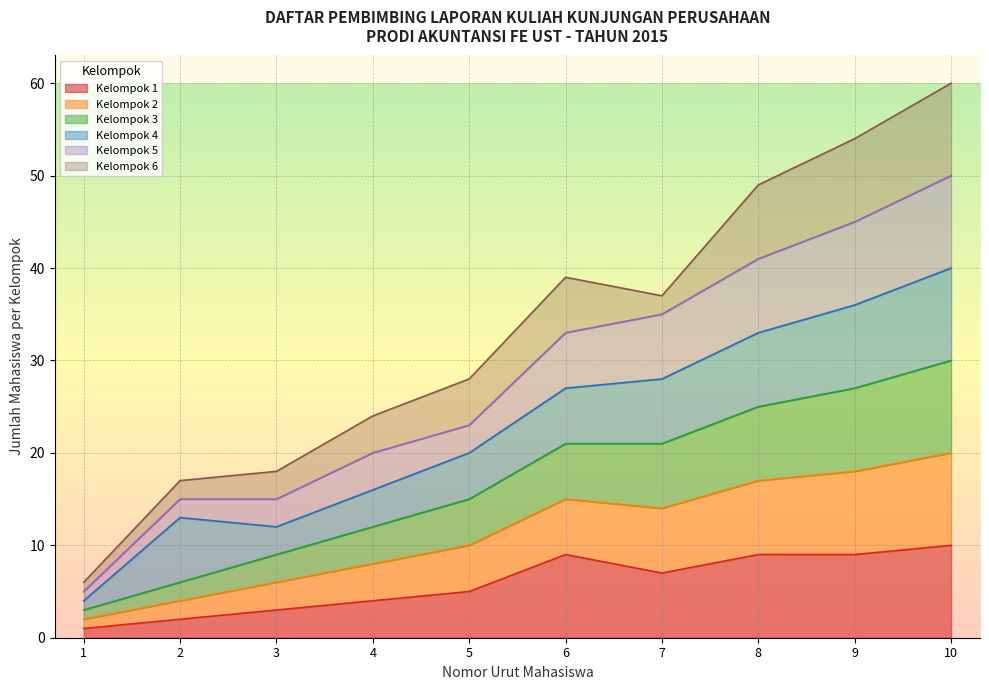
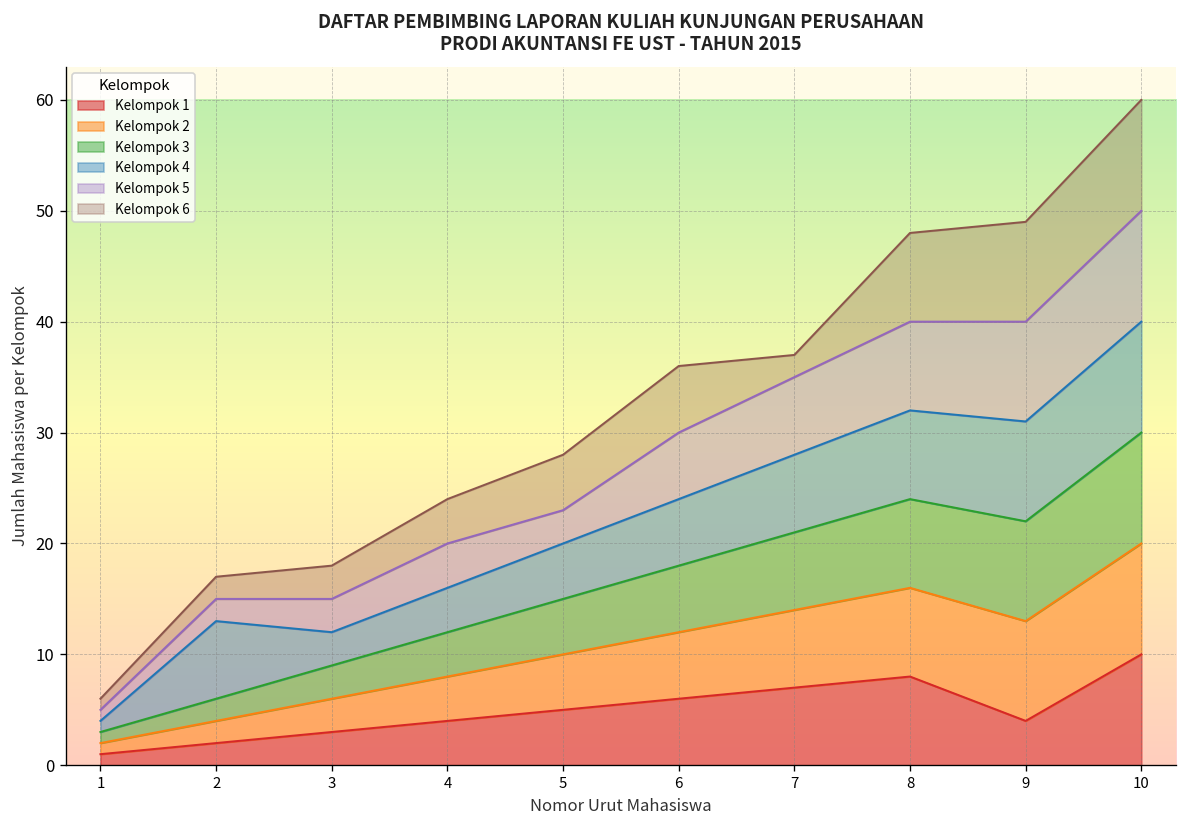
  {
    "Kelompok 1": {
      "1": 1,
      "2": 2,
      "3": 3,
      "4": 4,
      "5": 5,
-     "6": 9,
+     "6": 6,
      "7": 7,
-     "8": 9,
-     "9": 9,
+     "8": 8,
+     "9": 4,
      "10": 10
    },
    "Kelompok 2": {
      "1": 1,
      "2": 2,
      "3": 3,
      "4": 4,
      "5": 5,
      "6": 6,
      "7": 7,
      "8": 8,
      "9": 9,
      "10": 10
    },
    "Kelompok 3": {
      "1": 1,
      "2": 2,
      "3": 3,
      "4": 4,
      "5": 5,
      "6": 6,
      "7": 7,
      "8": 8,
      "9": 9,
      "10": 10
    },
    "Kelompok 4": {
      "1": 1,
      "2": 7,
      "3": 3,
      "4": 4,
      "5": 5,
      "6": 6,
      "7": 7,
      "8": 8,
      "9": 9,
      "10": 10
    }
  }
